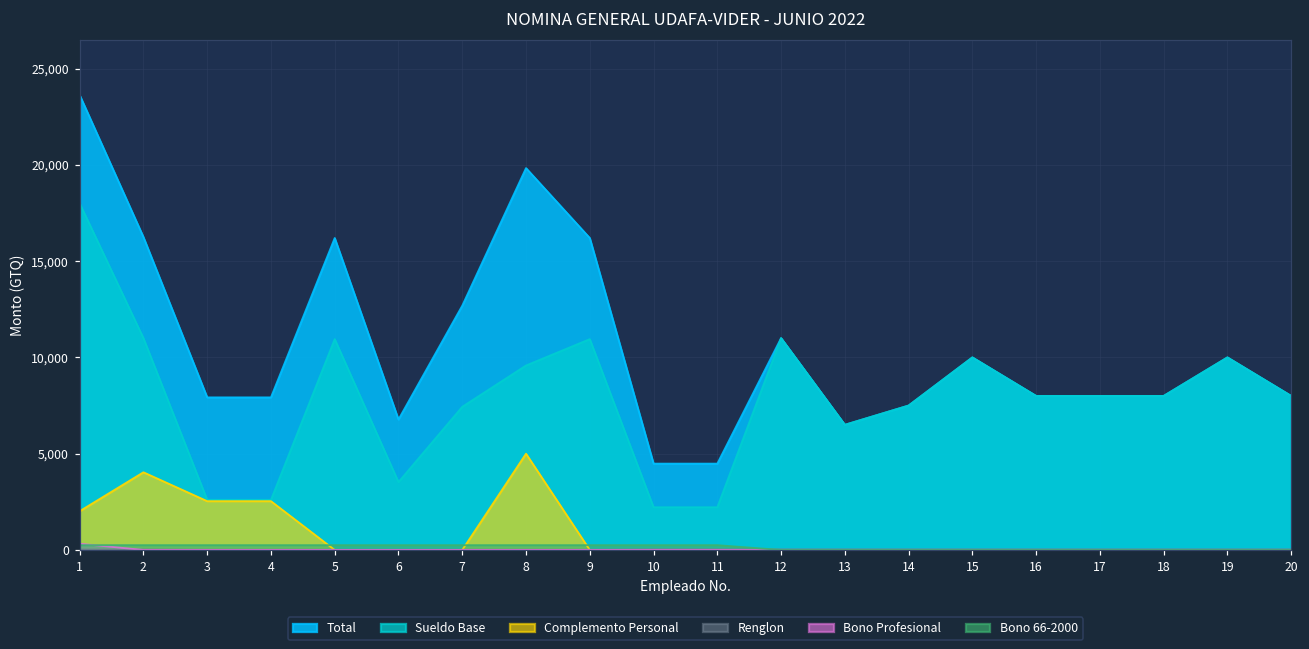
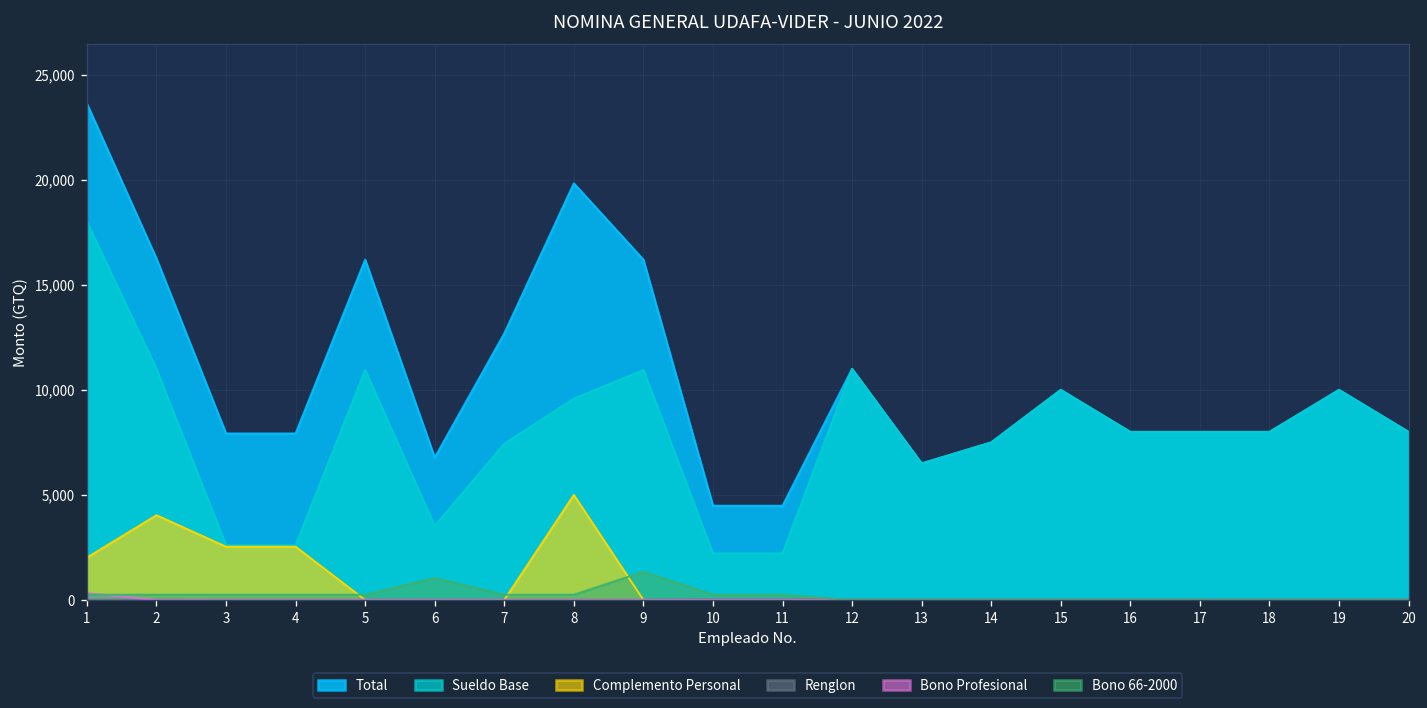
  {
    "Complemento Personal": {
      "1": "2,000",
      "2": "4,000",
      "8": "5,000"
    },
    "Renglon": {
      "1": "0"
    },
    "Bono 66-2000": {
      "2": "300",
      "3": "300",
      "4": "300",
      "5": "300",
-     "6": "300",
+     "6": "1,000",
      "7": "300",
      "8": "300",
-     "9": "300",
+     "9": "1,300",
      "10": "300",
      "11": "300"
    }
  }
